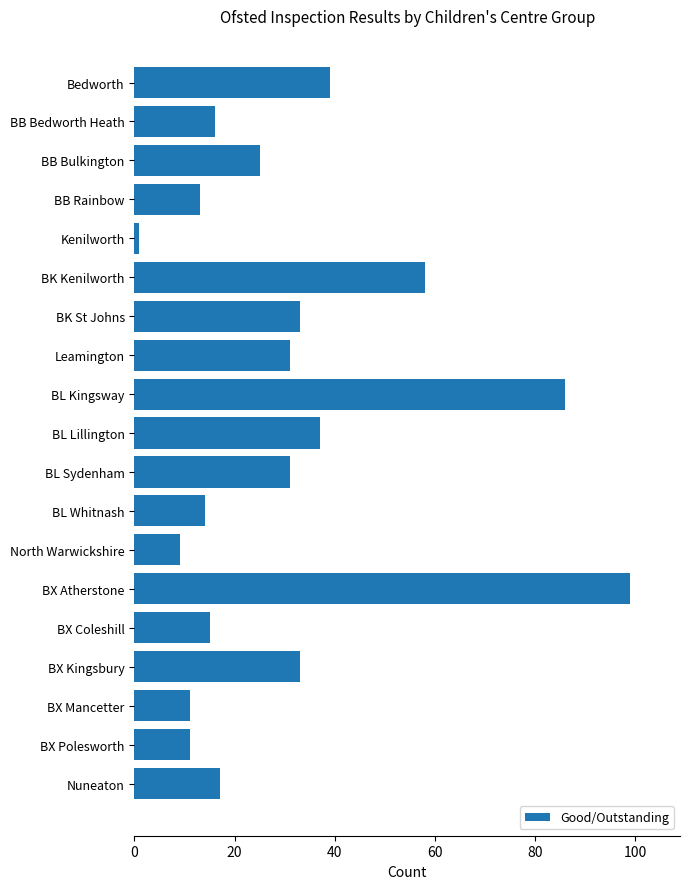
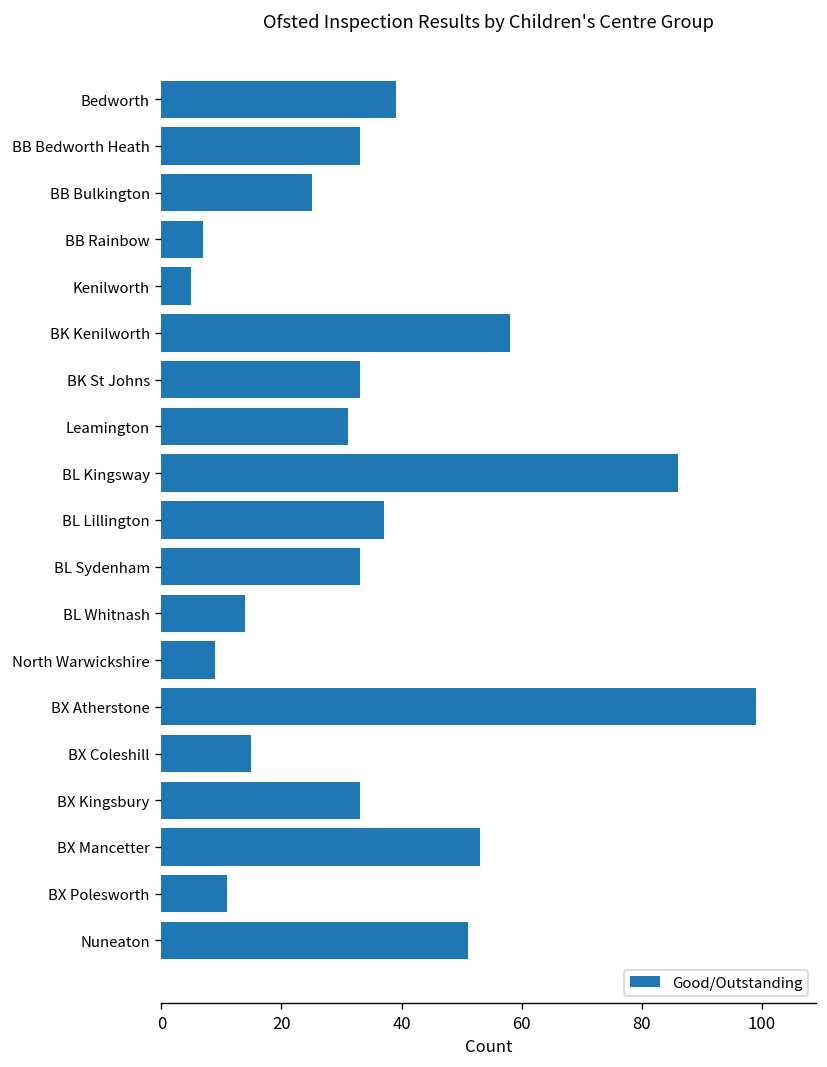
  {
    "Bedworth": 39,
-   "BB Bedworth Heath": 16,
+   "BB Bedworth Heath": 33,
    "BB Bulkington": 25,
-   "BB Rainbow": 13,
-   "Kenilworth": 1,
+   "BB Rainbow": 7,
+   "Kenilworth": 5,
    "BK Kenilworth": 58,
    "BK St Johns": 33,
    "Leamington": 31,
    "BL Kingsway": 86,
    "BL Lillington": 37,
-   "BL Sydenham": 31,
+   "BL Sydenham": 33,
    "BL Whitnash": 14,
    "North Warwickshire": 9,
    "BX Atherstone": 99,
    "BX Coleshill": 15,
    "BX Kingsbury": 33,
-   "BX Mancetter": 11,
+   "BX Mancetter": 53,
    "BX Polesworth": 11,
-   "Nuneaton": 17
+   "Nuneaton": 51
  }
